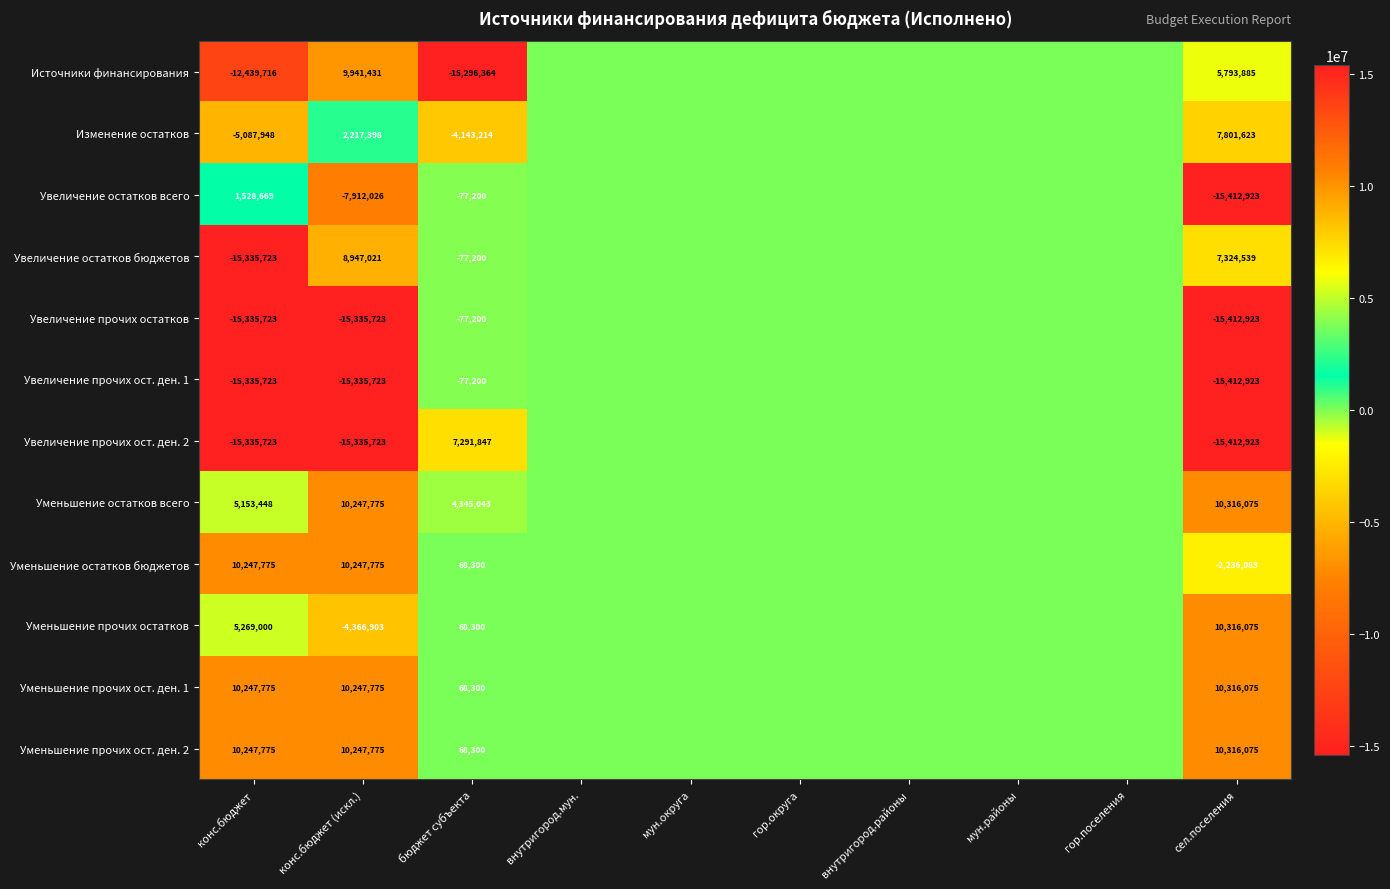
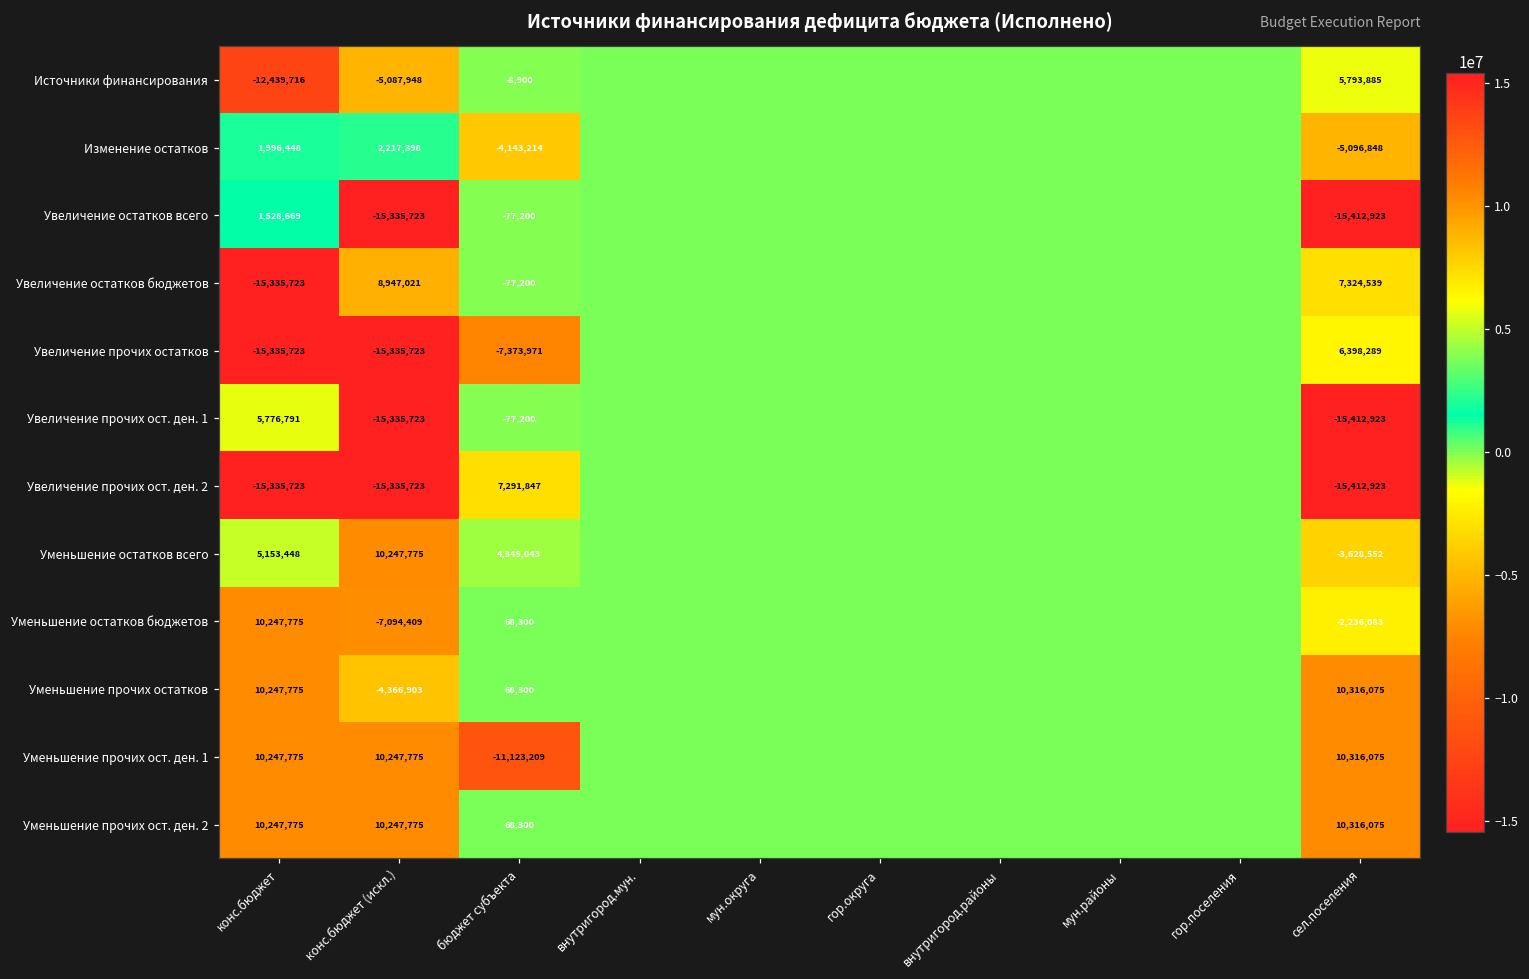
  {
    "Источники финансирования": {
      "конс.бюджет": "-12,439,716",
-     "конс.бюджет (искл.)": "9,941,431",
-     "бюджет субъекта": "-15,296,364",
+     "конс.бюджет (искл.)": "-5,087,948",
+     "бюджет субъекта": "-8,900",
      "сел.поселения": "5,793,885"
    },
    "Изменение остатков": {
-     "конс.бюджет": "-5,087,948",
+     "конс.бюджет": "1,996,448",
      "конс.бюджет (искл.)": "2,217,398",
      "бюджет субъекта": "-4,143,214",
-     "сел.поселения": "7,801,623"
+     "сел.поселения": "-5,096,848"
    },
    "Увеличение остатков всего": {
      "конс.бюджет": "1,528,669",
-     "конс.бюджет (искл.)": "-7,912,026",
+     "конс.бюджет (искл.)": "-15,335,723",
      "бюджет субъекта": "-77,200",
      "сел.поселения": "-15,412,923"
    },
    "Увеличение остатков бюджетов": {
      "конс.бюджет": "-15,335,723",
      "конс.бюджет (искл.)": "8,947,021",
      "бюджет субъекта": "-77,200",
      "сел.поселения": "7,324,539"
    },
    "Увеличение прочих остатков": {
      "конс.бюджет": "-15,335,723",
      "конс.бюджет (искл.)": "-15,335,723",
-     "бюджет субъекта": "-77,200",
-     "сел.поселения": "-15,412,923"
+     "бюджет субъекта": "-7,373,971",
+     "сел.поселения": "6,398,289"
    },
    "Увеличение прочих ост. ден. 1": {
-     "конс.бюджет": "-15,335,723",
+     "конс.бюджет": "5,776,791",
      "конс.бюджет (искл.)": "-15,335,723",
      "бюджет субъекта": "-77,200",
      "сел.поселения": "-15,412,923"
    },
    "Увеличение прочих ост. ден. 2": {
      "конс.бюджет": "-15,335,723",
      "конс.бюджет (искл.)": "-15,335,723",
      "бюджет субъекта": "7,291,847",
      "сел.поселения": "-15,412,923"
    },
    "Уменьшение остатков всего": {
      "конс.бюджет": "5,153,448",
      "конс.бюджет (искл.)": "10,247,775",
      "бюджет субъекта": "4,345,043",
-     "сел.поселения": "10,316,075"
+     "сел.поселения": "-3,628,552"
    },
    "Уменьшение остатков бюджетов": {
      "конс.бюджет": "10,247,775",
-     "конс.бюджет (искл.)": "10,247,775",
+     "конс.бюджет (искл.)": "-7,094,409",
      "бюджет субъекта": "68,300",
      "сел.поселения": "-2,236,083"
    },
    "Уменьшение прочих остатков": {
-     "конс.бюджет": "5,269,000",
+     "конс.бюджет": "10,247,775",
      "конс.бюджет (искл.)": "-4,366,903",
      "бюджет субъекта": "68,300",
      "сел.поселения": "10,316,075"
    },
    "Уменьшение прочих ост. ден. 1": {
      "конс.бюджет": "10,247,775",
      "конс.бюджет (искл.)": "10,247,775",
-     "бюджет субъекта": "68,300",
+     "бюджет субъекта": "-11,123,209",
      "сел.поселения": "10,316,075"
    },
    "Уменьшение прочих ост. ден. 2": {
      "конс.бюджет": "10,247,775",
      "конс.бюджет (искл.)": "10,247,775",
      "бюджет субъекта": "68,300",
      "сел.поселения": "10,316,075"
    }
  }
